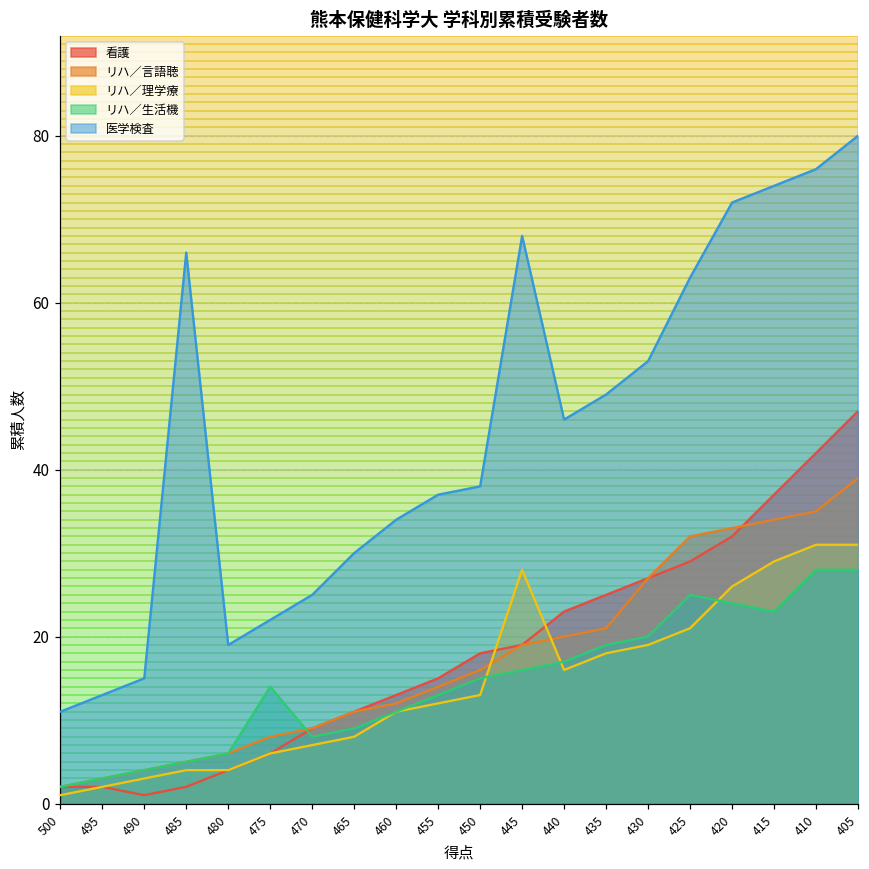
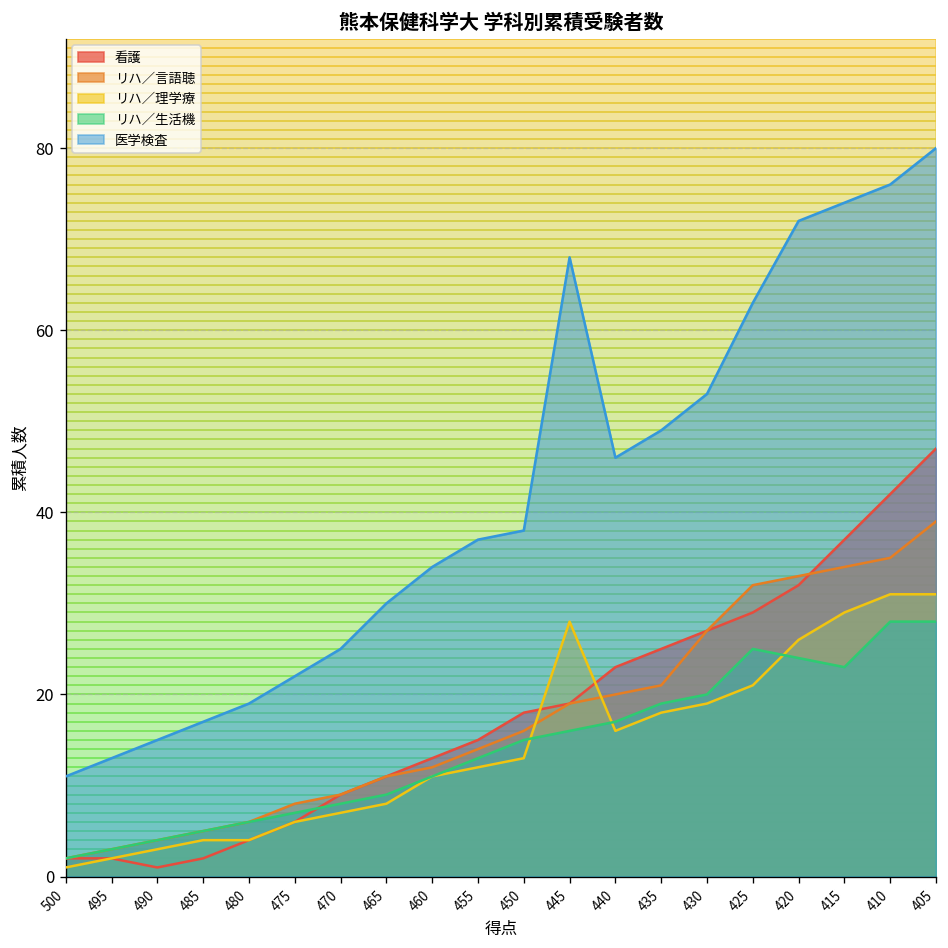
  {
    "リハ／理学療": {
      "500": 1,
      "490": 3,
      "485": 4,
      "470": 7,
      "465": 8,
      "455": 12,
      "450": 13,
      "445": 28,
      "440": 16,
      "435": 18,
      "430": 19,
      "425": 21,
      "420": 26,
      "415": 29,
      "410": 31,
      "405": 31
    },
    "リハ／生活機": {
-     "475": 14,
+     "475": 7,
      "470": 8,
      "465": 9,
      "455": 13,
      "450": 15,
      "445": 16,
      "440": 17,
      "435": 19,
      "430": 20,
      "425": 25,
      "420": 24,
      "415": 23,
      "410": 28,
      "405": 28
    },
    "医学検査": {
      "500": 11,
      "495": 13,
      "490": 15,
-     "485": 66,
+     "485": 17,
      "480": 19,
      "475": 22,
      "470": 25,
      "465": 30,
      "460": 34,
      "455": 37,
      "450": 38,
      "445": 68,
      "440": 46,
      "435": 49,
      "430": 53,
      "425": 63,
      "420": 72,
      "415": 74,
      "410": 76,
      "405": 80
    }
  }
